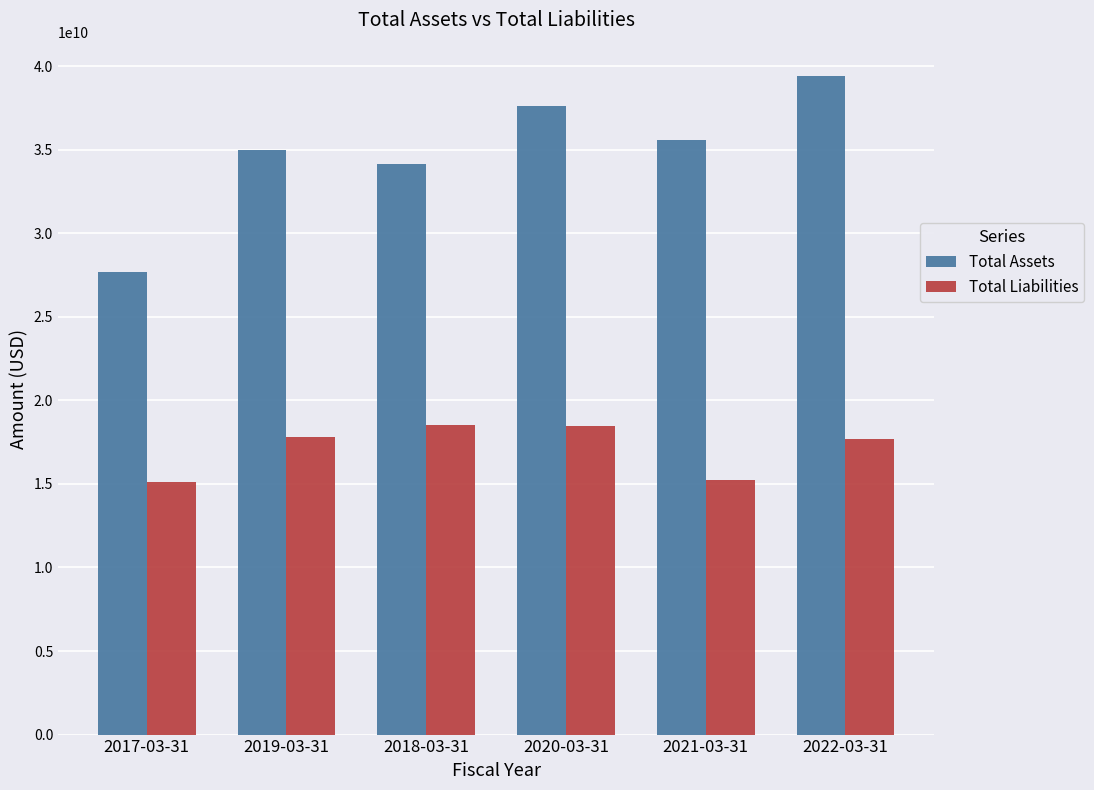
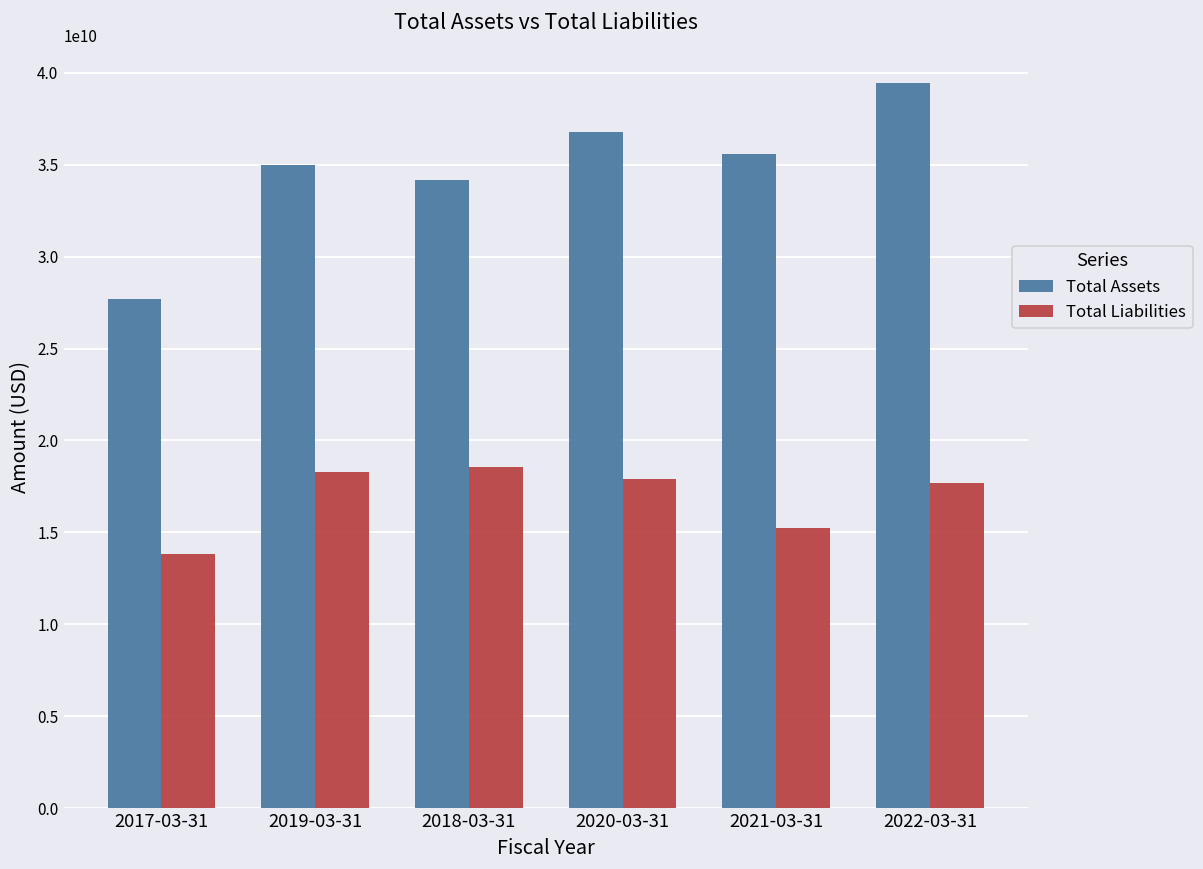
  {
    "Total Assets": {
      "2017-03-31": 27700000000,
      "2019-03-31": 35000000000,
      "2018-03-31": 34200000000,
-     "2020-03-31": 37600000000,
+     "2020-03-31": 36800000000,
      "2021-03-31": 35600000000,
      "2022-03-31": 39400000000
    },
    "Total Liabilities": {
-     "2017-03-31": 15100000000,
-     "2019-03-31": 17800000000,
+     "2017-03-31": 13800000000,
+     "2019-03-31": 18300000000,
      "2018-03-31": 18500000000,
-     "2020-03-31": 18500000000,
+     "2020-03-31": 17900000000,
      "2021-03-31": 15200000000,
      "2022-03-31": 17700000000
    }
  }
